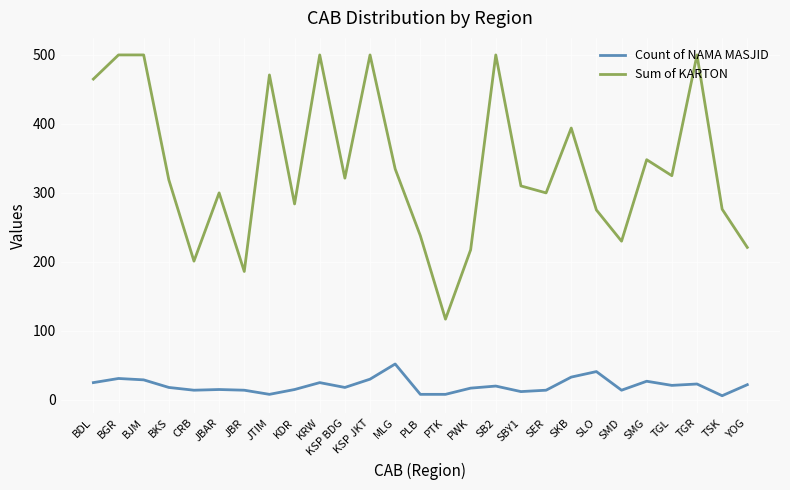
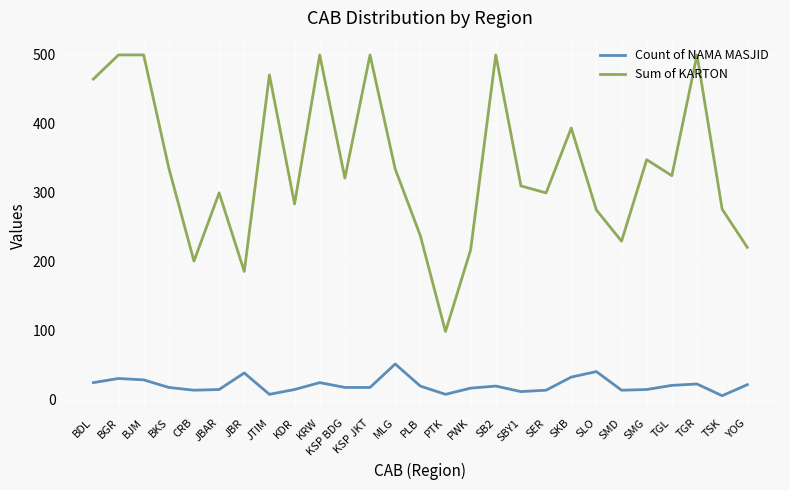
  {
    "Count of NAMA MASJID": {
      "BDL": 30,
      "BGR": 30,
      "BJM": 30,
      "BKS": 20,
      "CRB": 10,
      "JBAR": 20,
-     "JBR": 10,
+     "JBR": 40,
      "JTIM": 10,
      "KDR": 20,
      "KRW": 30,
      "KSP BDG": 20,
-     "KSP JKT": 30,
+     "KSP JKT": 20,
      "MLG": 50,
-     "PLB": 10,
+     "PLB": 20,
      "PTK": 10,
      "PWK": 20,
      "SB2": 20,
      "SBY1": 10,
      "SER": 10,
      "SKB": 30,
      "SLO": 40,
      "SMD": 10,
-     "SMG": 30,
+     "SMG": 20,
      "TGL": 20,
      "TGR": 20,
      "TSK": 10,
      "YOG": 20
    },
    "Sum of KARTON": {
      "BDL": 470,
      "BGR": 500,
      "BJM": 500,
-     "BKS": 320,
+     "BKS": 340,
      "CRB": 200,
      "JBAR": 300,
      "JBR": 190,
      "JTIM": 470,
      "KDR": 280,
      "KRW": 500,
      "KSP BDG": 320,
      "KSP JKT": 500,
      "MLG": 330,
      "PLB": 240,
-     "PTK": 120,
+     "PTK": 100,
      "PWK": 220,
      "SB2": 500,
      "SBY1": 310,
      "SER": 300,
      "SKB": 390,
      "SLO": 280,
      "SMD": 230,
      "SMG": 350,
      "TGL": 320,
      "TGR": 500,
      "TSK": 280,
      "YOG": 220
    }
  }
